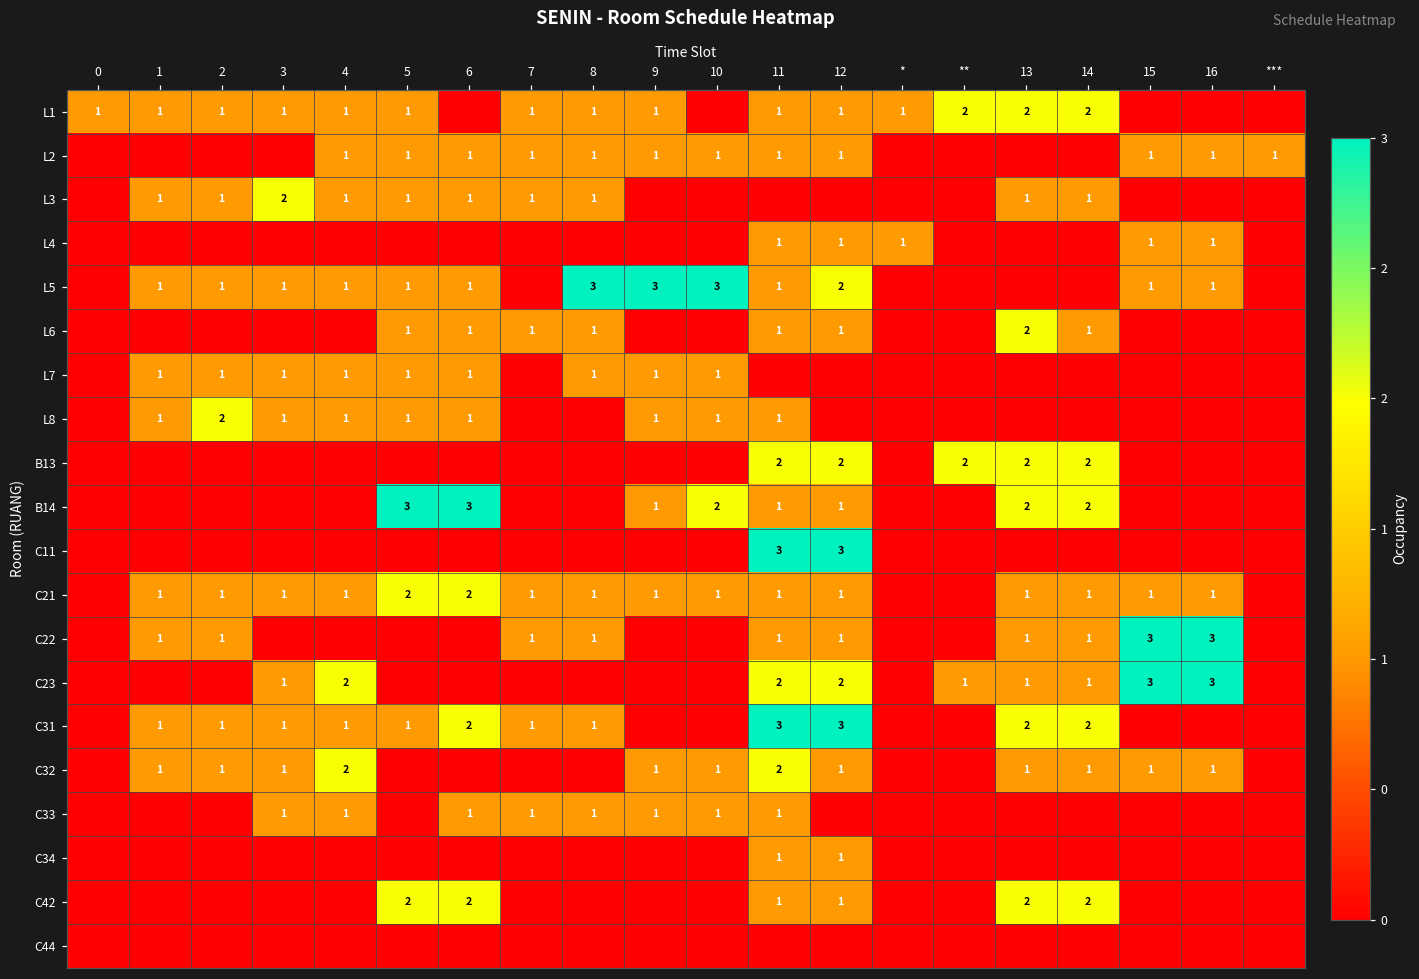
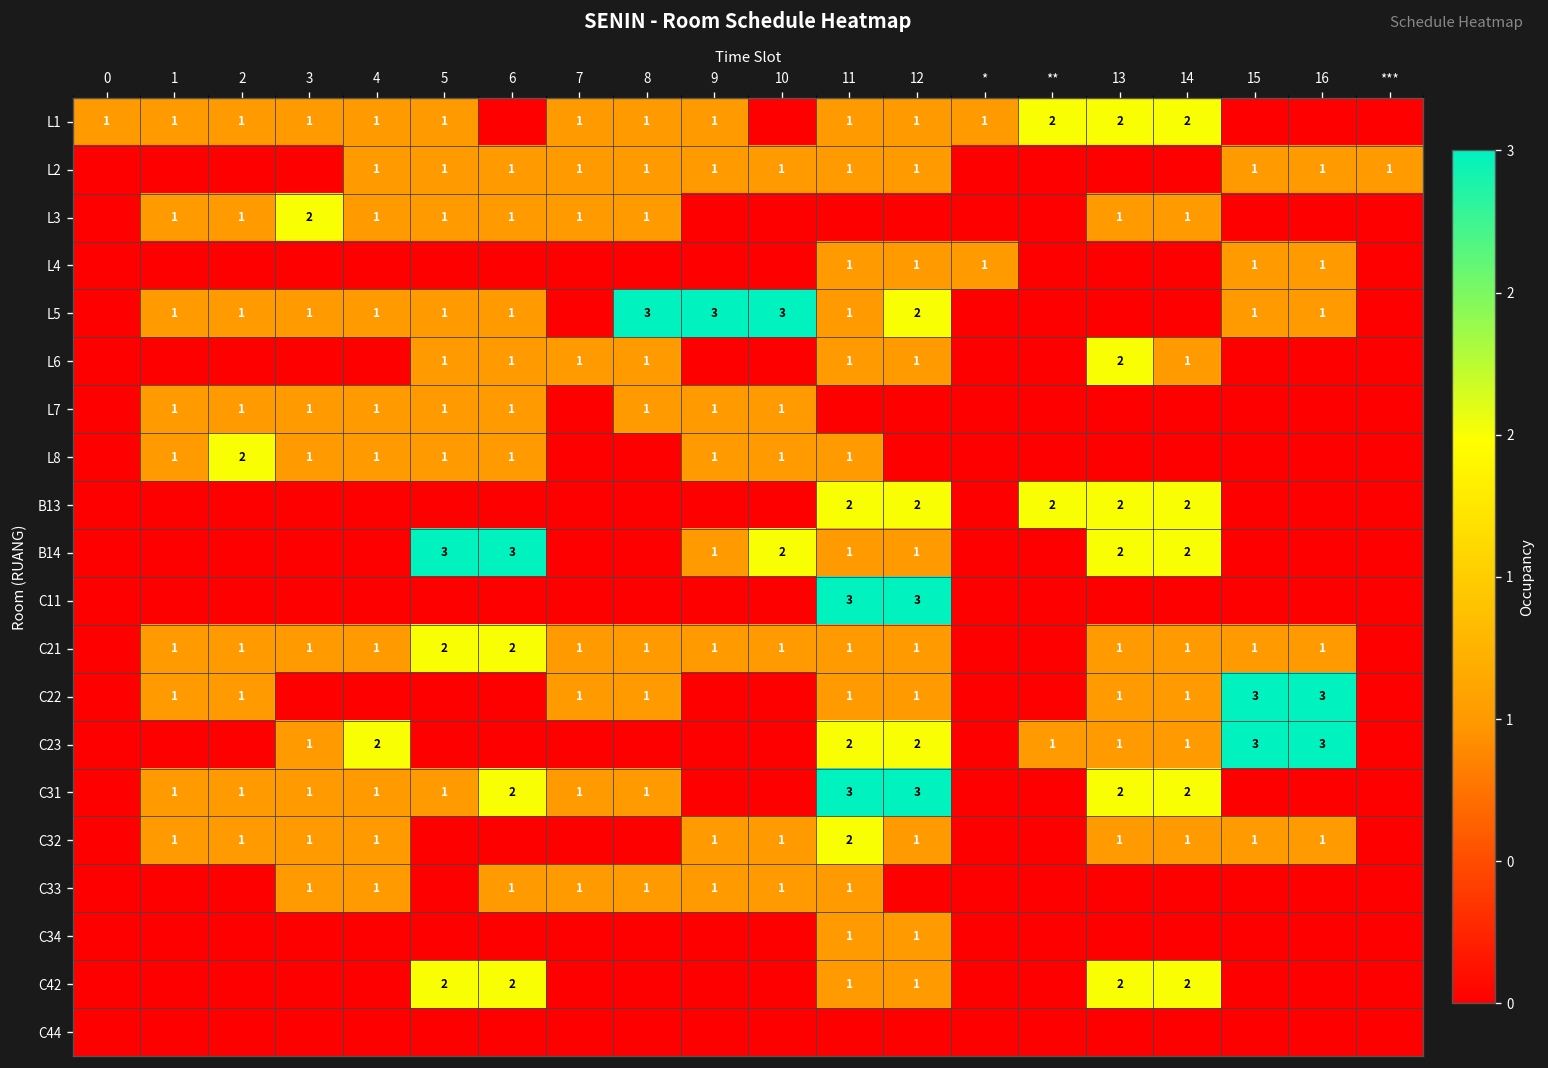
  {
    "L1": {
      "0": 1,
      "1": 1,
      "2": 1,
      "3": 1,
      "4": 1,
      "5": 1,
      "7": 1,
      "8": 1,
      "9": 1,
      "11": 1,
      "12": 1,
      "*": 1,
      "**": 2,
      "13": 2,
      "14": 2
    },
    "L2": {
      "4": 1,
      "5": 1,
      "6": 1,
      "7": 1,
      "8": 1,
      "9": 1,
      "10": 1,
      "11": 1,
      "12": 1,
      "15": 1,
      "16": 1,
      "***": 1
    },
    "L3": {
      "1": 1,
      "2": 1,
      "3": 2,
      "4": 1,
      "5": 1,
      "6": 1,
      "7": 1,
      "8": 1,
      "13": 1,
      "14": 1
    },
    "L4": {
      "11": 1,
      "12": 1,
      "*": 1,
      "15": 1,
      "16": 1
    },
    "L5": {
      "1": 1,
      "2": 1,
      "3": 1,
      "4": 1,
      "5": 1,
      "6": 1,
      "8": 3,
      "9": 3,
      "10": 3,
      "11": 1,
      "12": 2,
      "15": 1,
      "16": 1
    },
    "L6": {
      "5": 1,
      "6": 1,
      "7": 1,
      "8": 1,
      "11": 1,
      "12": 1,
      "13": 2,
      "14": 1
    },
    "L7": {
      "1": 1,
      "2": 1,
      "3": 1,
      "4": 1,
      "5": 1,
      "6": 1,
      "8": 1,
      "9": 1,
      "10": 1
    },
    "L8": {
      "1": 1,
      "2": 2,
      "3": 1,
      "4": 1,
      "5": 1,
      "6": 1,
      "9": 1,
      "10": 1,
      "11": 1
    },
    "B13": {
      "11": 2,
      "12": 2,
      "**": 2,
      "13": 2,
      "14": 2
    },
    "B14": {
      "5": 3,
      "6": 3,
      "9": 1,
      "10": 2,
      "11": 1,
      "12": 1,
      "13": 2,
      "14": 2
    },
    "C11": {
      "11": 3,
      "12": 3
    },
    "C21": {
      "1": 1,
      "2": 1,
      "3": 1,
      "4": 1,
      "5": 2,
      "6": 2,
      "7": 1,
      "8": 1,
      "9": 1,
      "10": 1,
      "11": 1,
      "12": 1,
      "13": 1,
      "14": 1,
      "15": 1,
      "16": 1
    },
    "C22": {
      "1": 1,
      "2": 1,
      "7": 1,
      "8": 1,
      "11": 1,
      "12": 1,
      "13": 1,
      "14": 1,
      "15": 3,
      "16": 3
    },
    "C23": {
      "3": 1,
      "4": 2,
      "11": 2,
      "12": 2,
      "**": 1,
      "13": 1,
      "14": 1,
      "15": 3,
      "16": 3
    },
    "C31": {
      "1": 1,
      "2": 1,
      "3": 1,
      "4": 1,
      "5": 1,
      "6": 2,
      "7": 1,
      "8": 1,
      "11": 3,
      "12": 3,
      "13": 2,
      "14": 2
    },
    "C32": {
      "1": 1,
      "2": 1,
      "3": 1,
-     "4": 2,
+     "4": 1,
      "9": 1,
      "10": 1,
      "11": 2,
      "12": 1,
      "13": 1,
      "14": 1,
      "15": 1,
      "16": 1
    },
    "C33": {
      "3": 1,
      "4": 1,
      "6": 1,
      "7": 1,
      "8": 1,
      "9": 1,
      "10": 1,
      "11": 1
    },
    "C34": {
      "11": 1,
      "12": 1
    },
    "C42": {
      "5": 2,
      "6": 2,
      "11": 1,
      "12": 1,
      "13": 2,
      "14": 2
    }
  }
